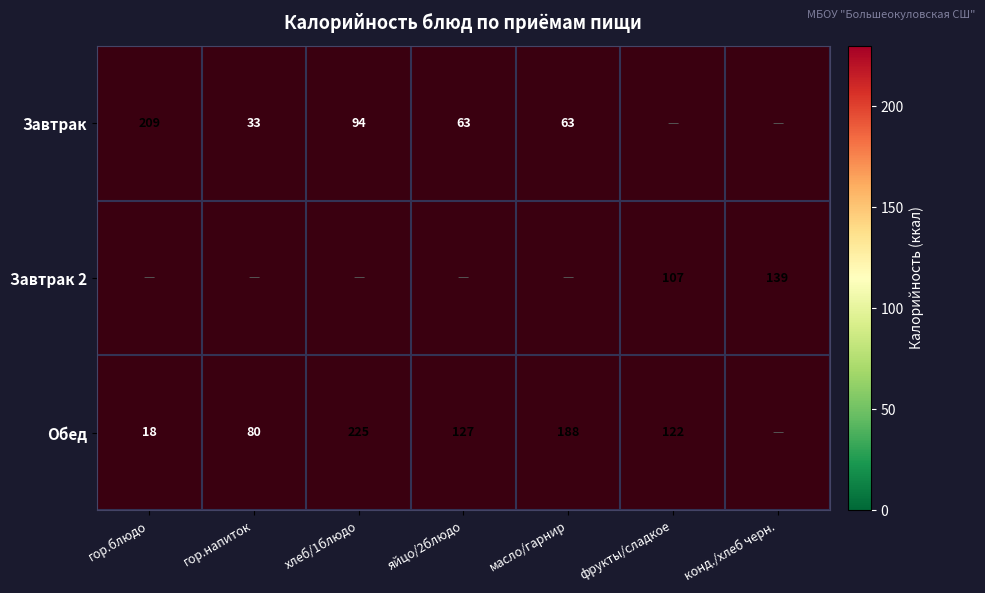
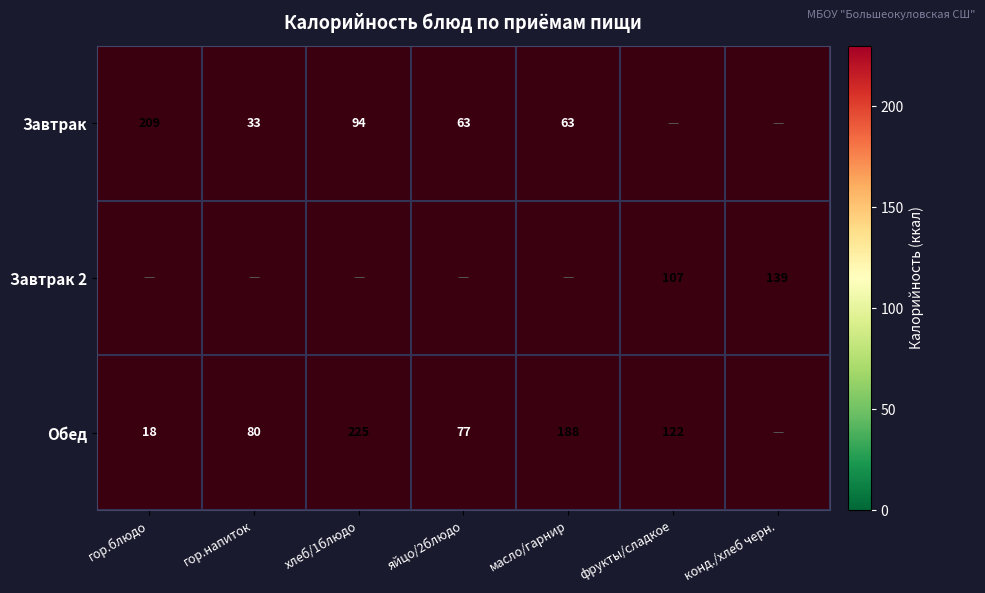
  {
    "Завтрак": {
      "гор.блюдо": 209,
      "гор.напиток": 33,
      "хлеб/1блюдо": 94,
      "яйцо/2блюдо": 63,
      "масло/гарнир": 63
    },
    "Завтрак 2": {
      "фрукты/сладкое": 107,
      "конд./хлеб черн.": 139
    },
    "Обед": {
      "гор.блюдо": 18,
      "гор.напиток": 80,
      "хлеб/1блюдо": 225,
-     "яйцо/2блюдо": 127,
+     "яйцо/2блюдо": 77,
      "масло/гарнир": 188,
      "фрукты/сладкое": 122
    }
  }
